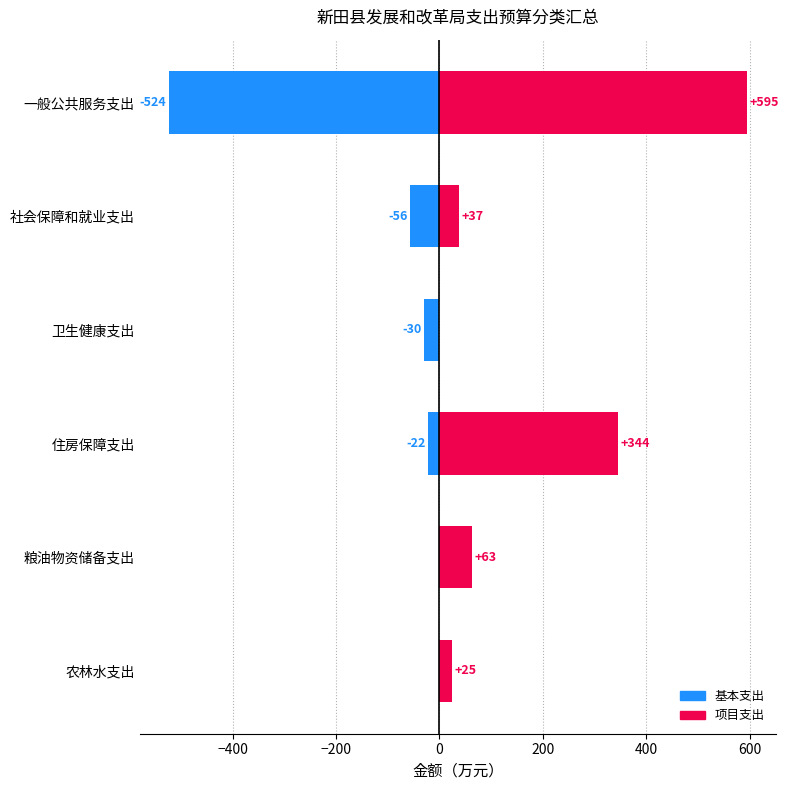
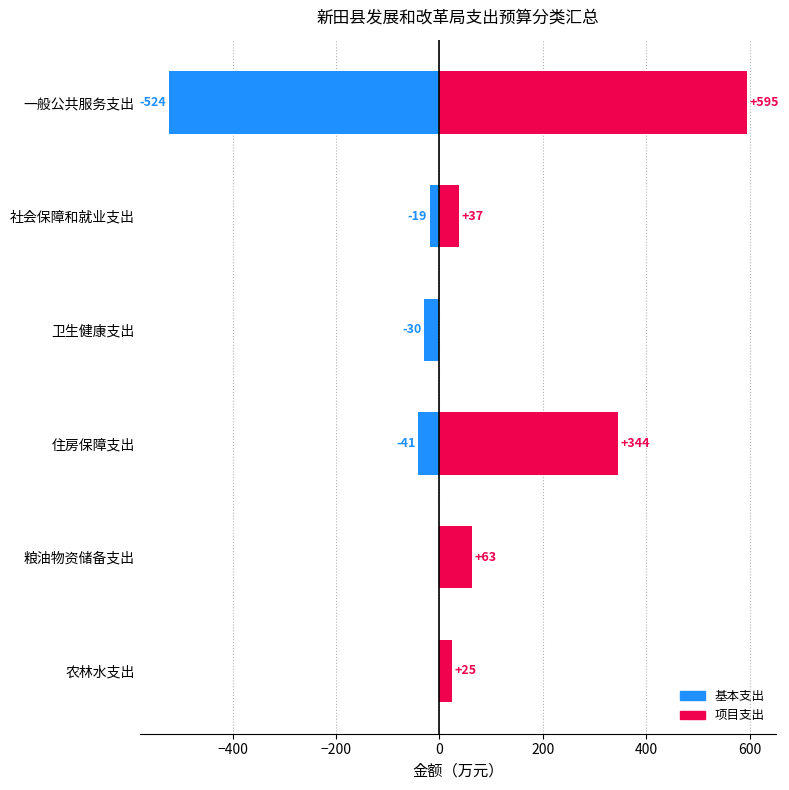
  {
    "基本支出": {
      "一般公共服务支出": "-524",
-     "社会保障和就业支出": "-56",
+     "社会保障和就业支出": "-19",
      "卫生健康支出": "-30",
-     "住房保障支出": "-22"
+     "住房保障支出": "-41"
    },
    "项目支出": {
      "一般公共服务支出": "+595",
      "社会保障和就业支出": "+37",
      "住房保障支出": "+344",
      "粮油物资储备支出": "+63",
      "农林水支出": "+25"
    }
  }
